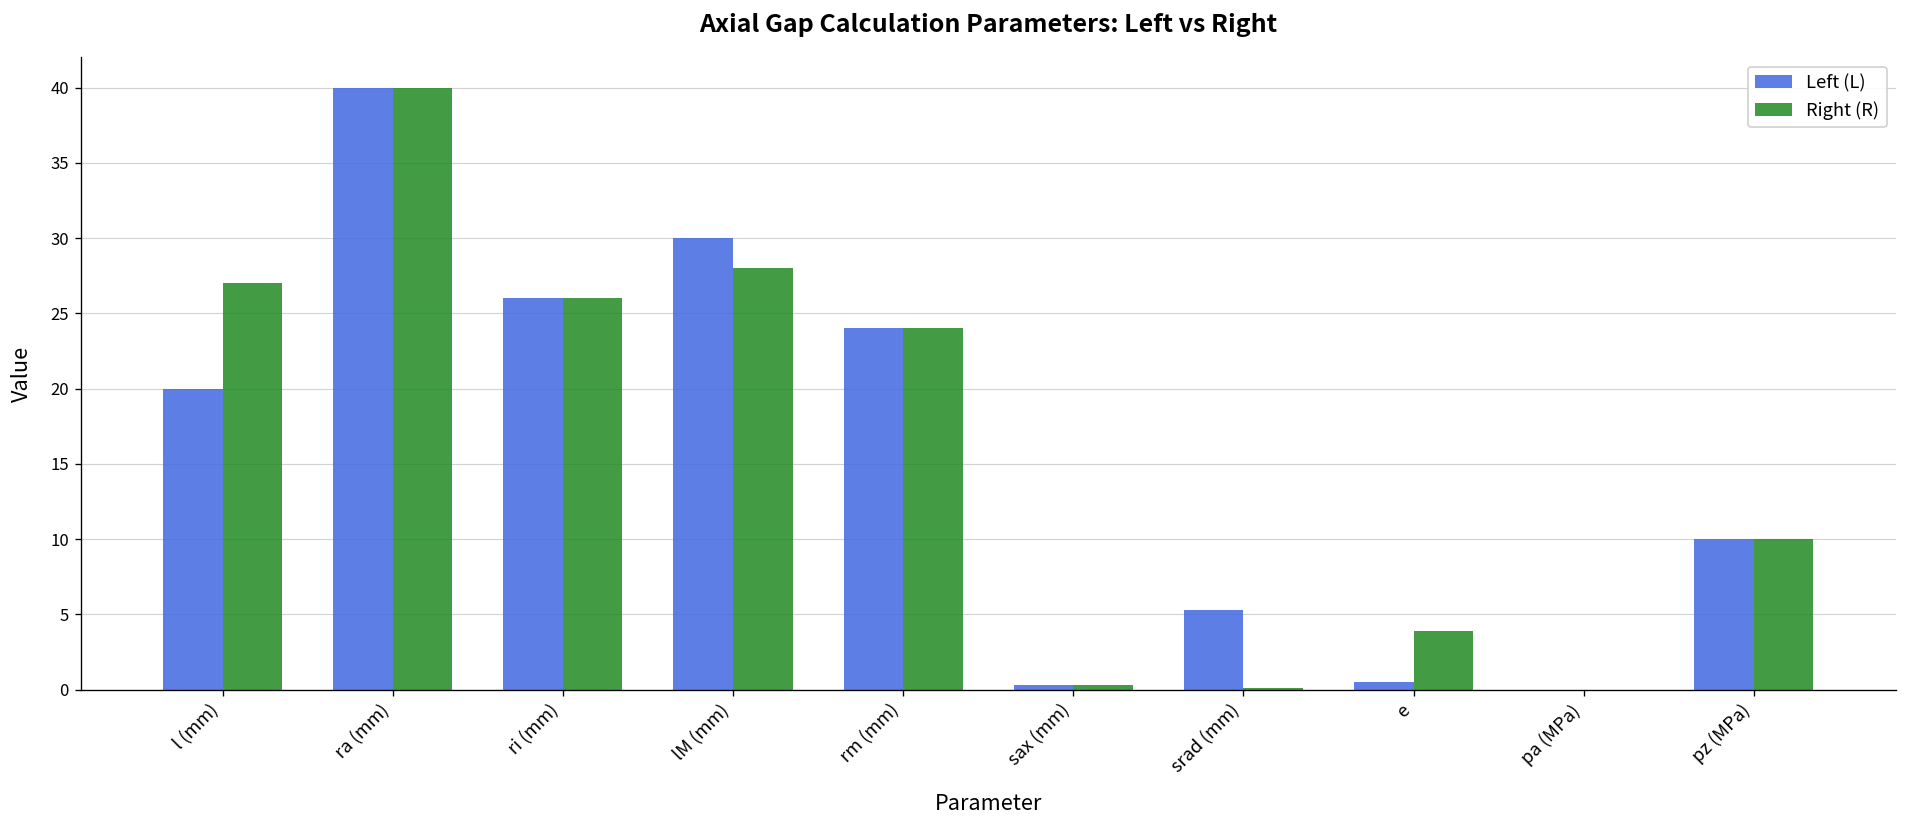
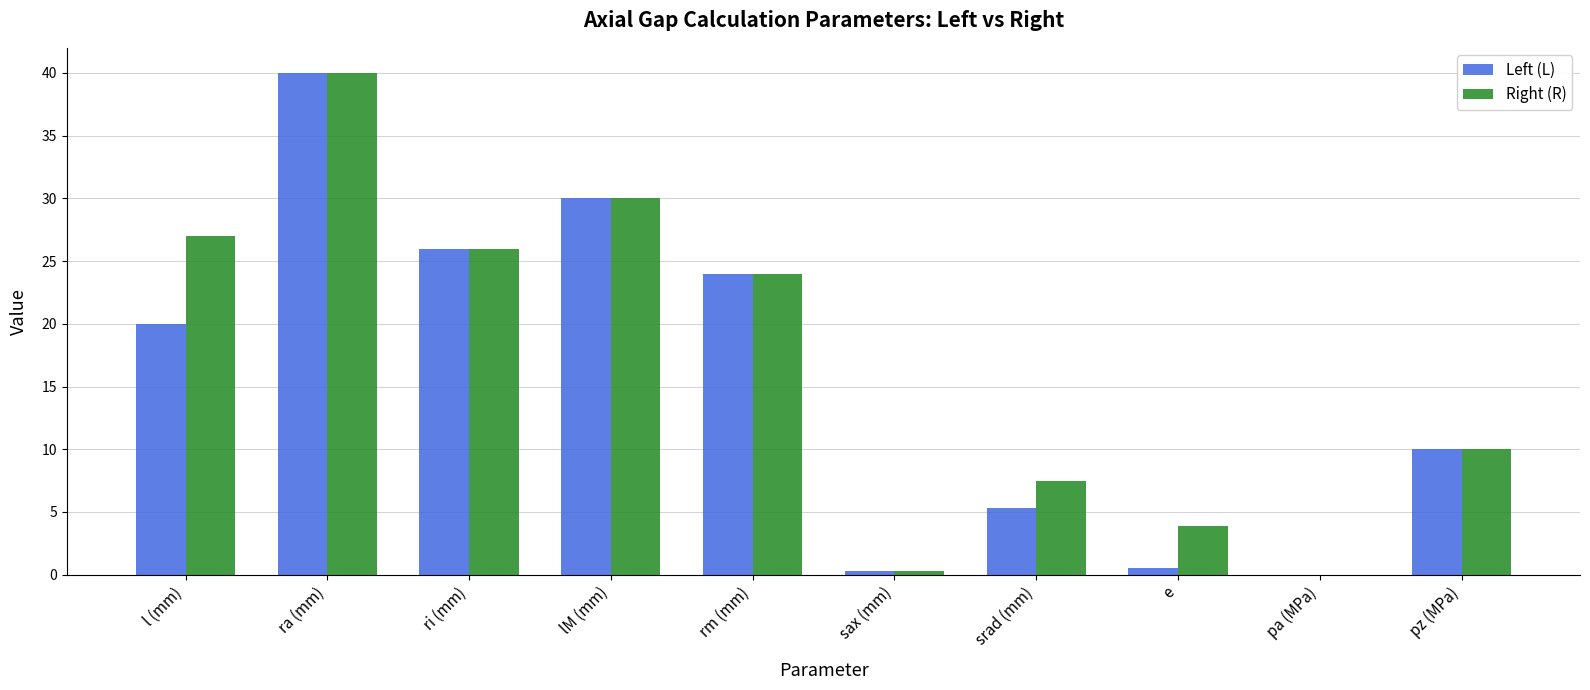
  {
    "Left (L)": {
      "l (mm)": 20.0,
      "ra (mm)": 40.0,
      "ri (mm)": 26.0,
      "lM (mm)": 30.0,
      "rm (mm)": 24.0,
      "sax (mm)": 0.3,
      "srad (mm)": 5.3,
      "e": 0.5,
      "pa (MPa)": 0.0,
      "pz (MPa)": 10.0
    },
    "Right (R)": {
      "l (mm)": 27.0,
      "ra (mm)": 40.0,
      "ri (mm)": 26.0,
-     "lM (mm)": 28,
+     "lM (mm)": 30,
      "rm (mm)": 24.0,
      "sax (mm)": 0.3,
-     "srad (mm)": 0.1,
+     "srad (mm)": 7.5,
      "e": 3.9,
      "pa (MPa)": 0.0,
      "pz (MPa)": 10.0
    }
  }
